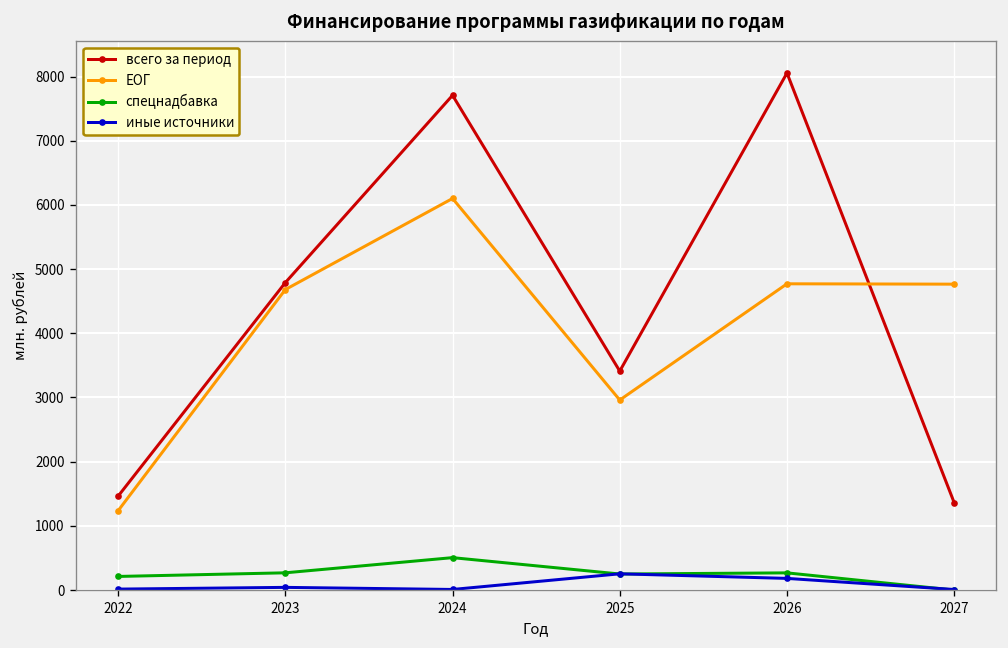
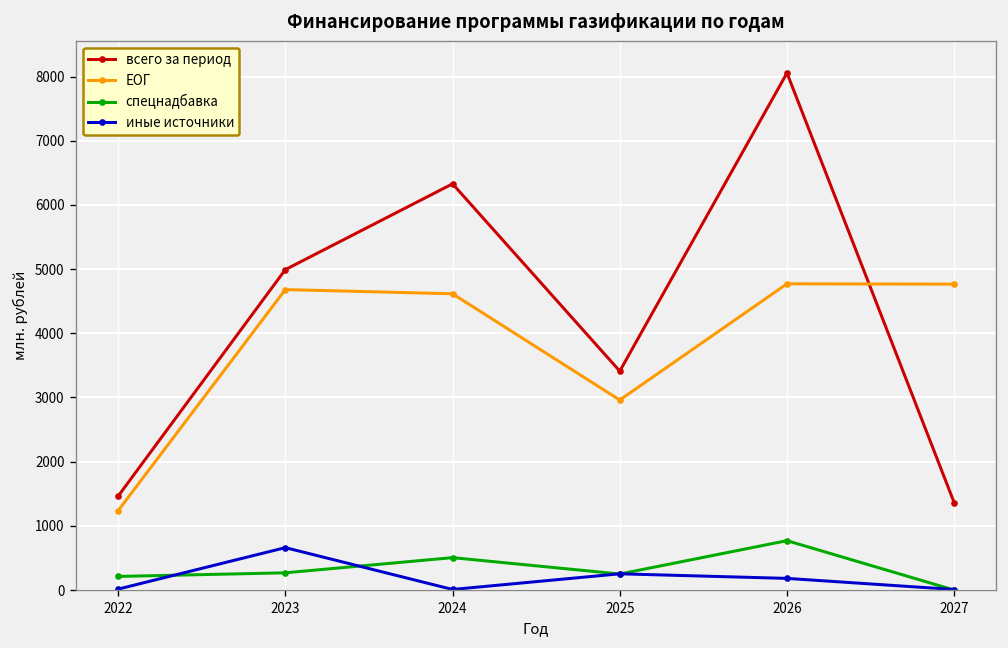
  {
    "всего за период": {
      "2022": 1500,
-     "2023": 4800,
-     "2024": 7700,
+     "2023": 5000,
+     "2024": 6300,
      "2025": 3400,
      "2026": 8100,
      "2027": 1400
    },
    "ЕОГ": {
      "2022": 1200,
      "2023": 4700,
-     "2024": 6100,
+     "2024": 4600,
      "2025": 3000,
      "2026": 4800,
      "2027": 4800
    },
    "спецнадбавка": {
      "2022": 200,
      "2023": 300,
      "2024": 500,
-     "2026": 300
+     "2026": 800
    },
    "иные источники": {
      "2022": 0,
-     "2023": 0,
+     "2023": 700,
      "2024": 0,
      "2026": 200
    }
  }
